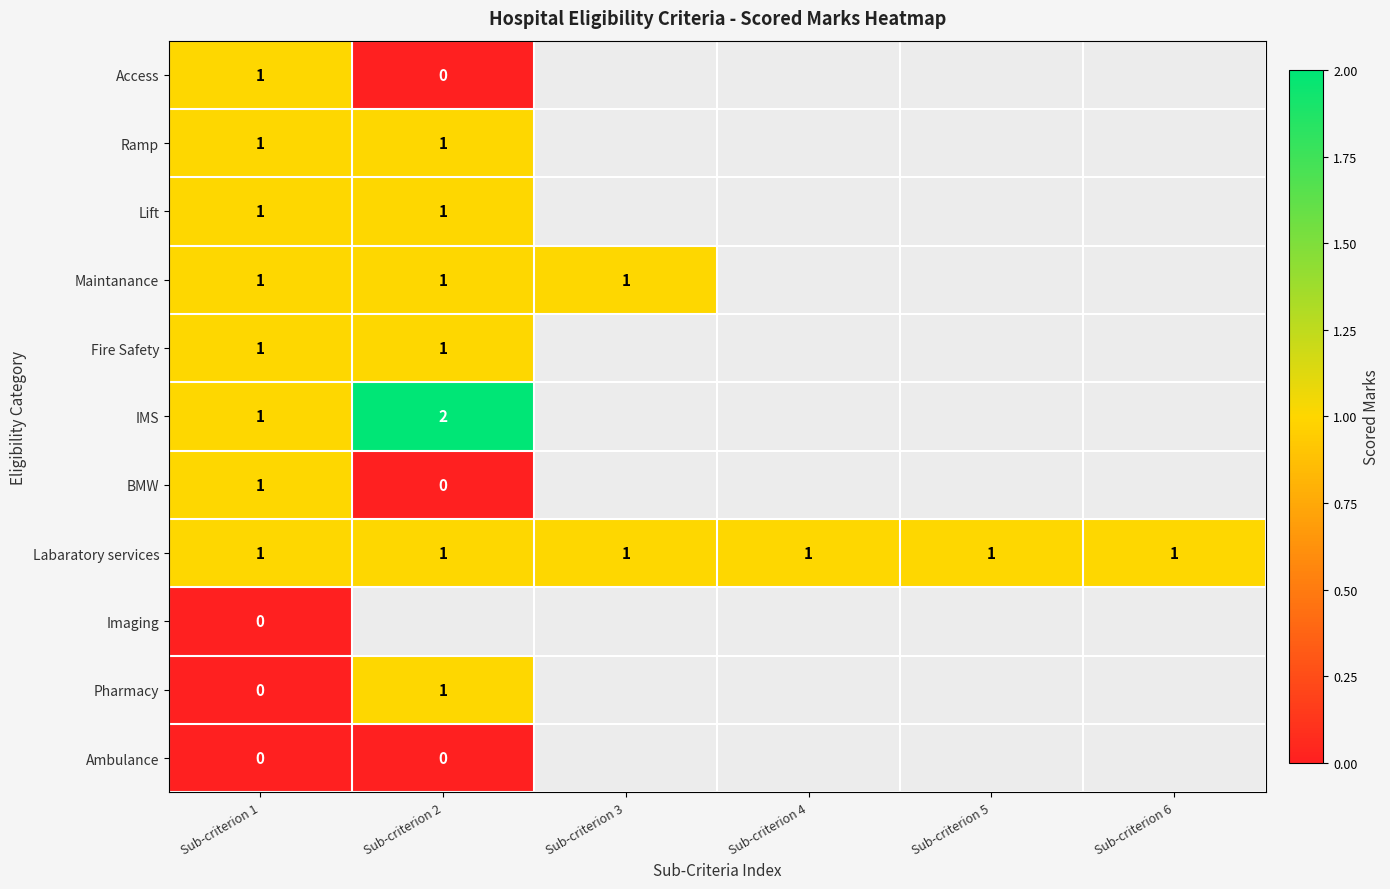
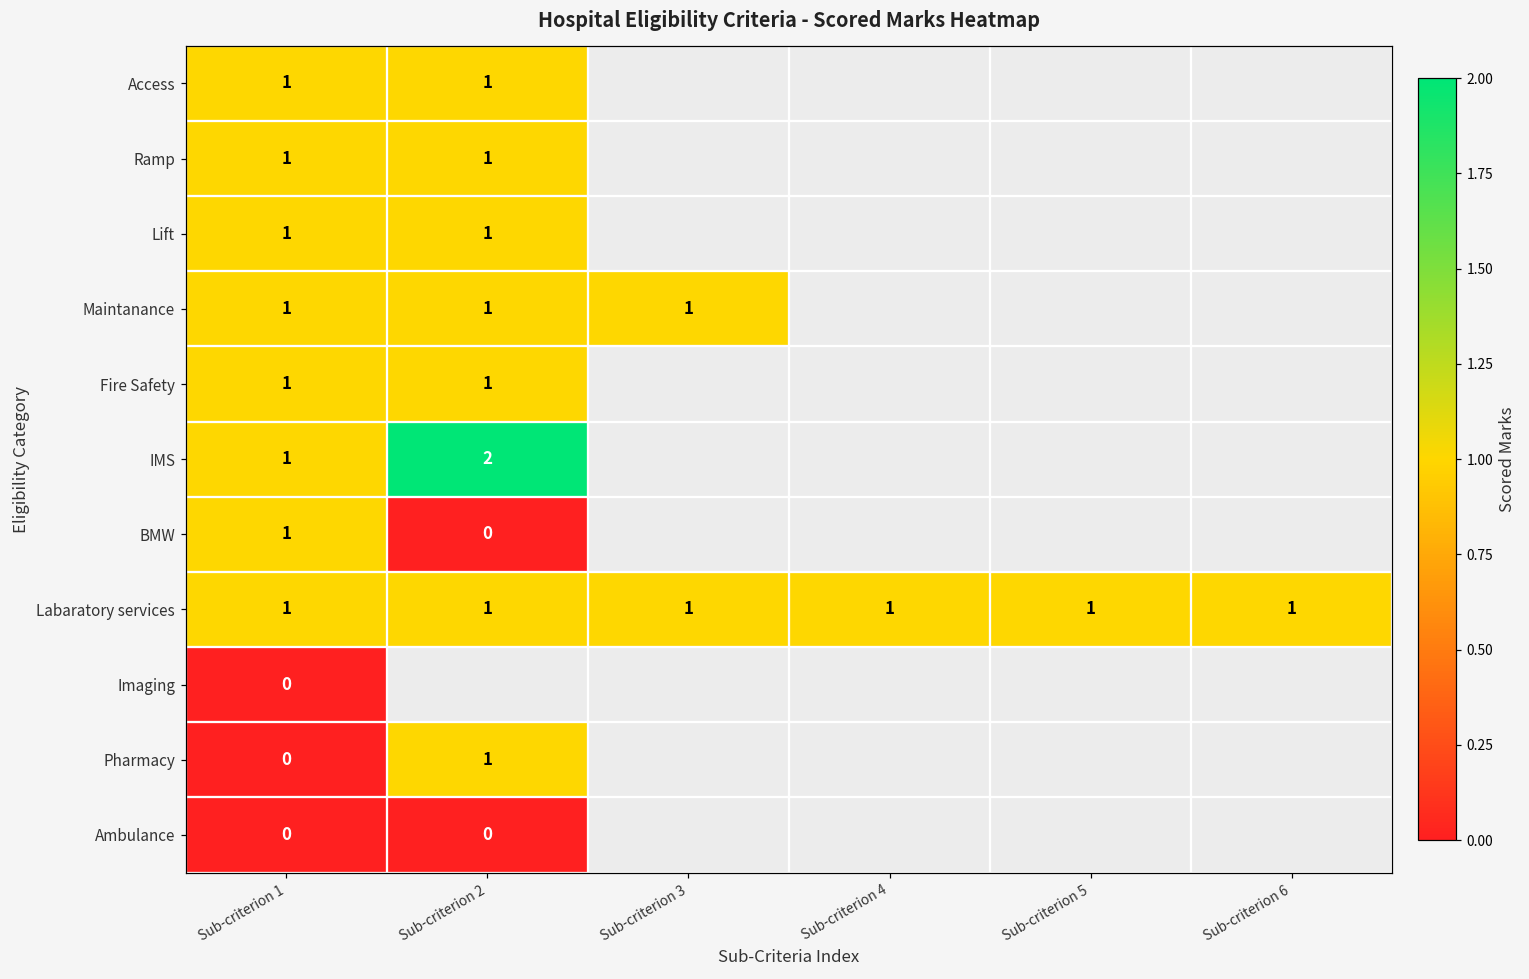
  {
    "Access": {
      "Sub-criterion 1": 1,
-     "Sub-criterion 2": 0
+     "Sub-criterion 2": 1
    },
    "Ramp": {
      "Sub-criterion 1": 1,
      "Sub-criterion 2": 1
    },
    "Lift": {
      "Sub-criterion 1": 1,
      "Sub-criterion 2": 1
    },
    "Maintanance": {
      "Sub-criterion 1": 1,
      "Sub-criterion 2": 1,
      "Sub-criterion 3": 1
    },
    "Fire Safety": {
      "Sub-criterion 1": 1,
      "Sub-criterion 2": 1
    },
    "IMS": {
      "Sub-criterion 1": 1,
      "Sub-criterion 2": 2
    },
    "BMW": {
      "Sub-criterion 1": 1,
      "Sub-criterion 2": 0
    },
    "Labaratory services": {
      "Sub-criterion 1": 1,
      "Sub-criterion 2": 1,
      "Sub-criterion 3": 1,
      "Sub-criterion 4": 1,
      "Sub-criterion 5": 1,
      "Sub-criterion 6": 1
    },
    "Imaging": {
      "Sub-criterion 1": 0
    },
    "Pharmacy": {
      "Sub-criterion 1": 0,
      "Sub-criterion 2": 1
    },
    "Ambulance": {
      "Sub-criterion 1": 0,
      "Sub-criterion 2": 0
    }
  }
